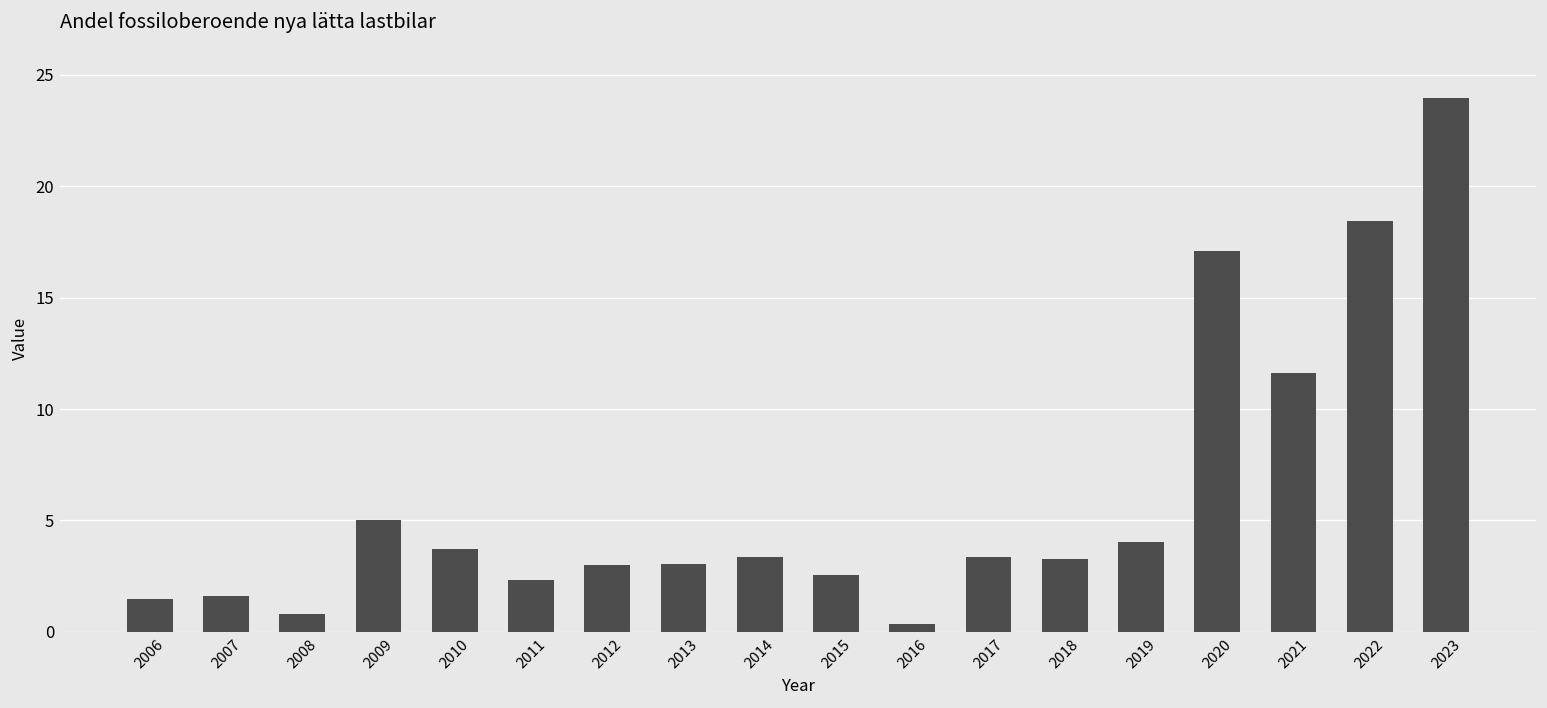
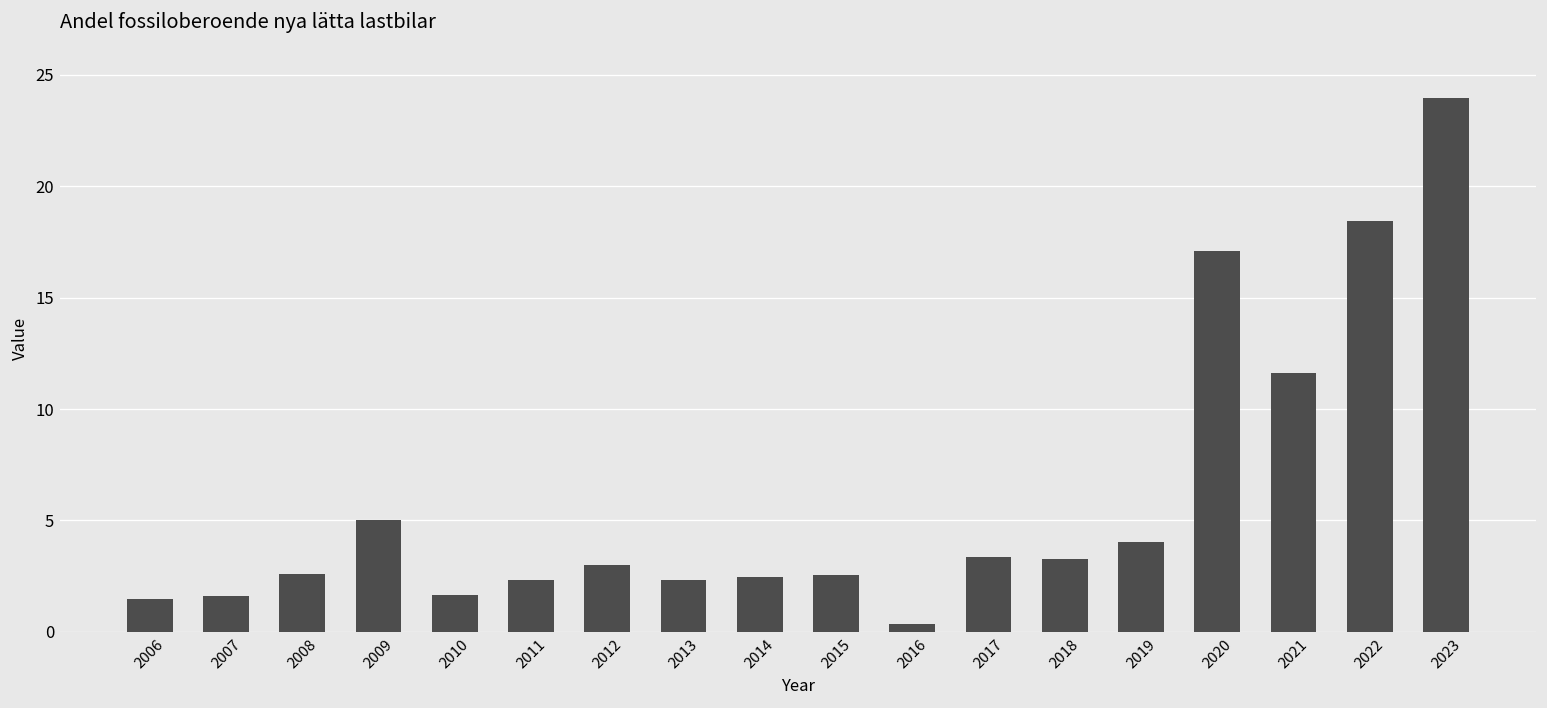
  {
    "2006": 1.5,
    "2007": 1.6,
-   "2008": 0.8,
+   "2008": 2.6,
    "2009": 5.0,
-   "2010": 3.7,
+   "2010": 1.7,
    "2011": 2.3,
    "2012": 3.0,
-   "2013": 3.1,
-   "2014": 3.4,
+   "2013": 2.3,
+   "2014": 2.5,
    "2015": 2.6,
    "2016": 0.4,
    "2017": 3.4,
    "2018": 3.3,
    "2019": 4.0,
    "2020": 17.1,
    "2021": 11.6,
    "2022": 18.5,
    "2023": 24.0
  }
